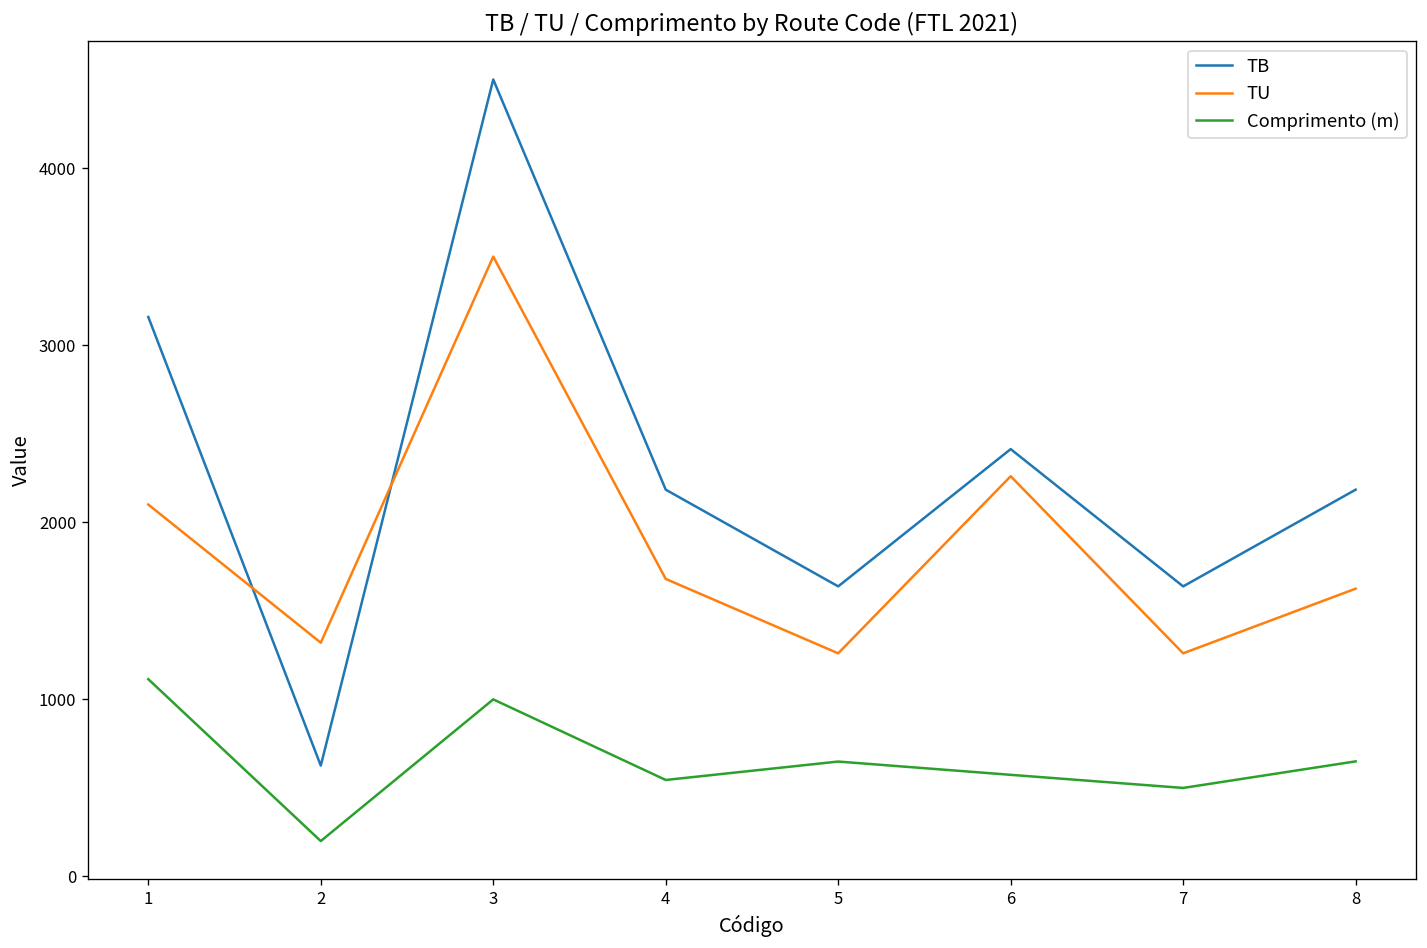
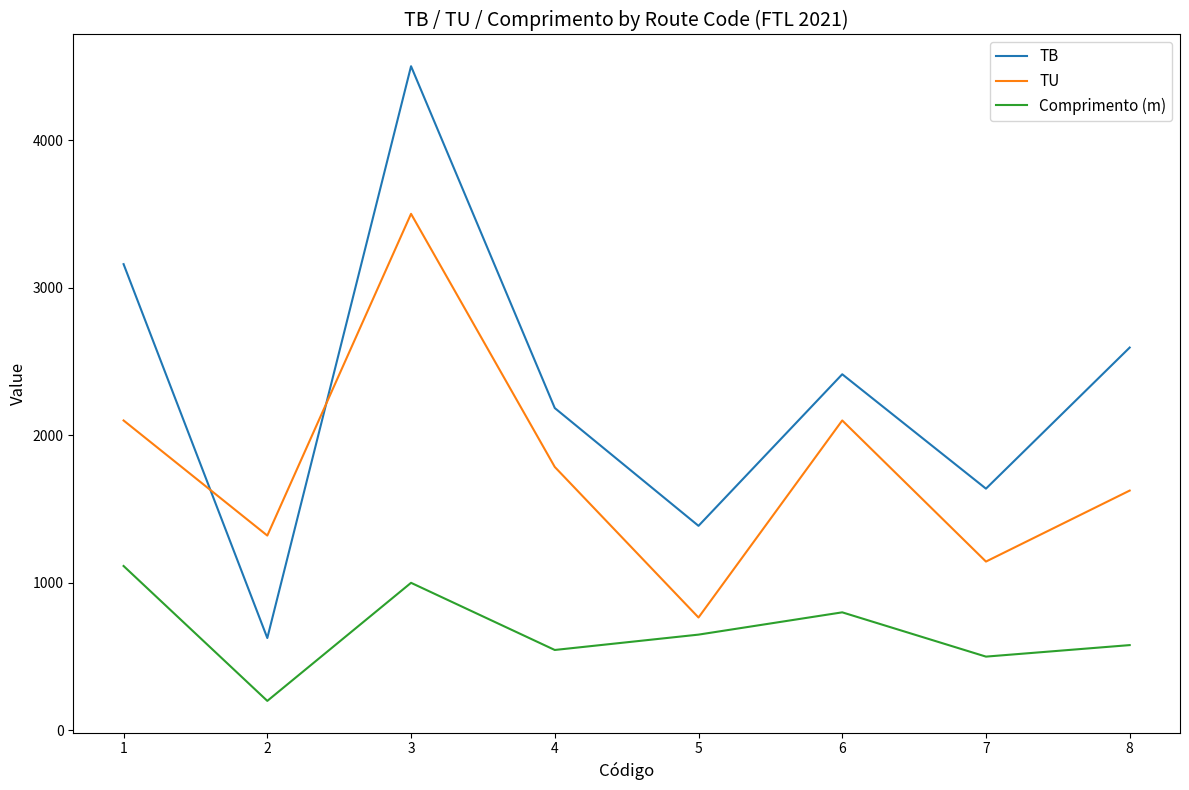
  {
    "TB": {
      "1": 3160,
      "2": 630,
      "3": 4500,
      "4": 2180,
-     "5": 1640,
+     "5": 1390,
      "6": 2410,
      "7": 1640,
-     "8": 2180
+     "8": 2590
    },
    "TU": {
      "1": 2100,
      "2": 1320,
      "3": 3500,
-     "4": 1680,
-     "5": 1260,
-     "6": 2260,
-     "7": 1260,
+     "4": 1790,
+     "5": 770,
+     "6": 2100,
+     "7": 1140,
      "8": 1630
    },
    "Comprimento (m)": {
      "1": 1110,
      "2": 200,
      "3": 1000,
      "4": 550,
      "5": 650,
-     "6": 570,
+     "6": 800,
      "7": 500,
-     "8": 650
+     "8": 580
    }
  }
